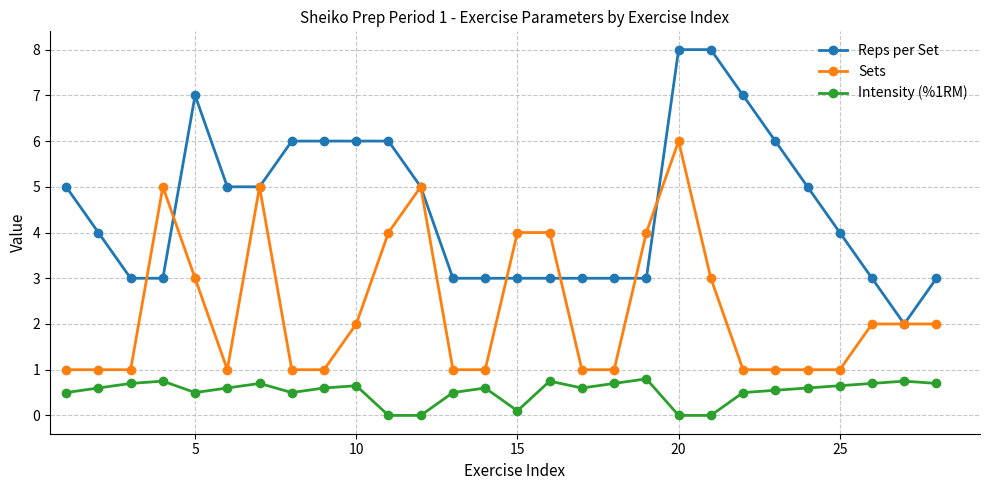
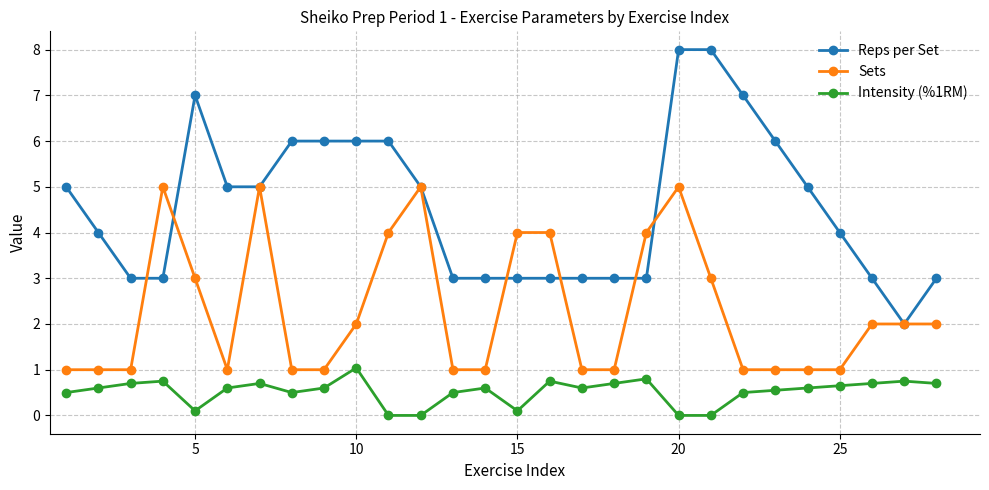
  {
    "Reps per Set": {
      "5": 7.0,
      "10": 6.0,
      "15": 3.0,
      "20": 8.0,
      "25": 4.0
    },
    "Sets": {
      "5": 3,
      "10": 2,
      "15": 4,
-     "20": 6,
+     "20": 5,
      "25": 1
    },
    "Intensity (%1RM)": {
-     "5": 0.5,
-     "10": 0.7,
+     "5": 0.1,
+     "10": 1.0,
      "15": 0.1,
      "20": 0.0,
      "25": 0.7
    }
  }
